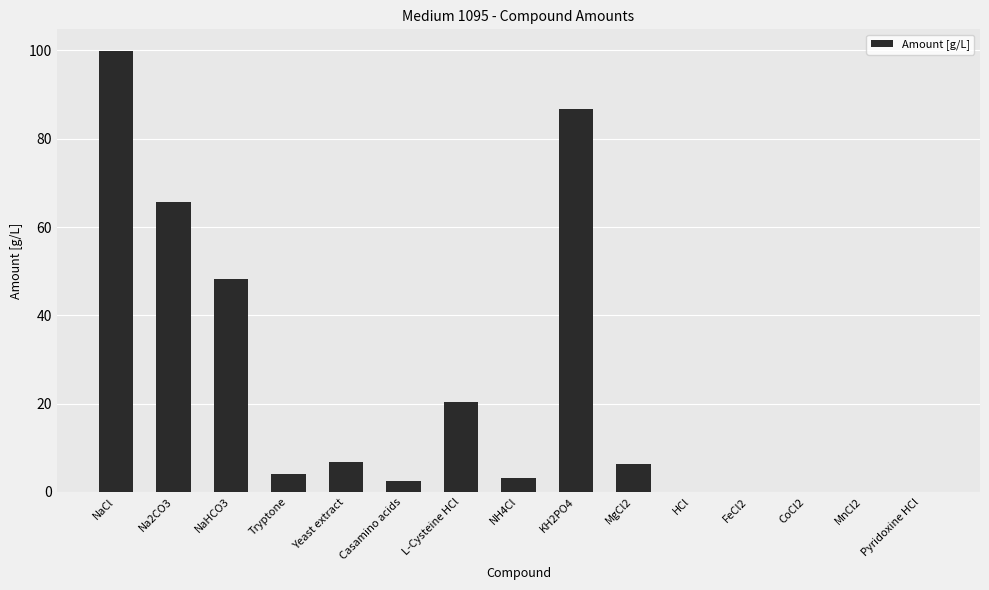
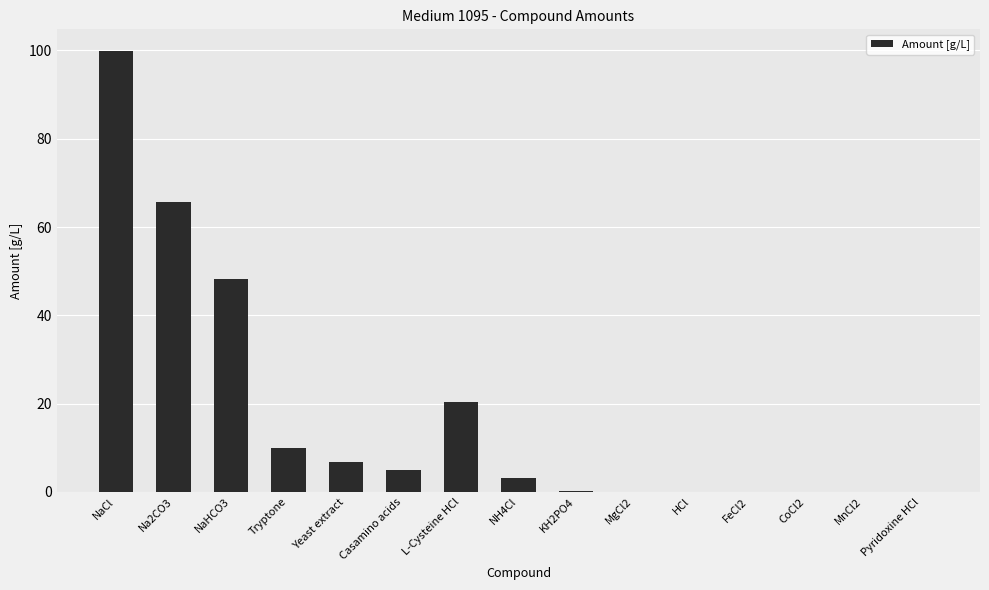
  {
    "NaCl": 100,
    "Na2CO3": 66,
    "NaHCO3": 48,
-   "Tryptone": 4,
+   "Tryptone": 10,
    "Yeast extract": 7,
-   "Casamino acids": 2,
+   "Casamino acids": 5,
    "L-Cysteine HCl": 20,
    "NH4Cl": 3,
-   "KH2PO4": 87,
-   "MgCl2": 6
+   "KH2PO4": 0,
+   "MgCl2": 0
  }
